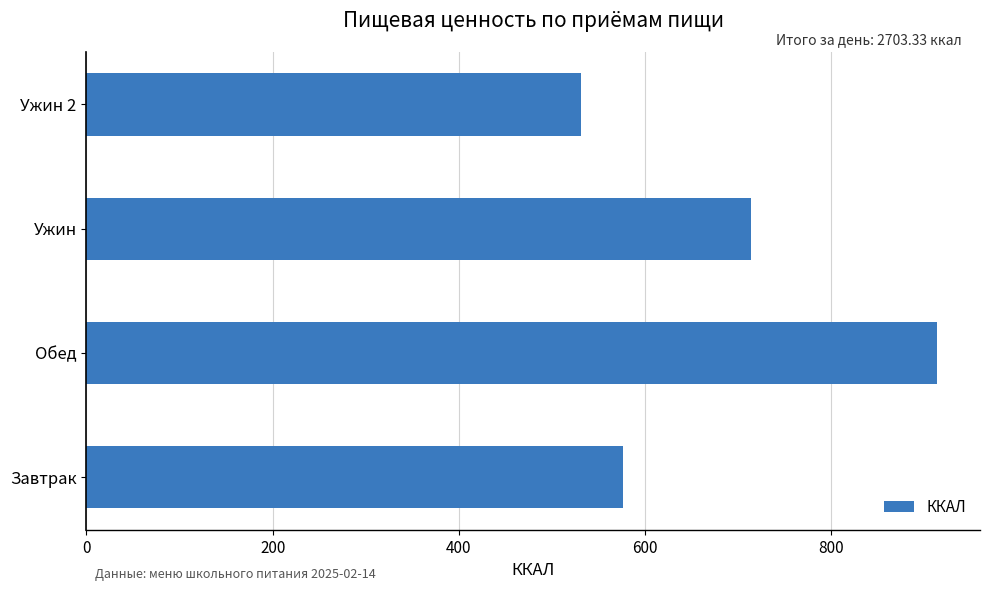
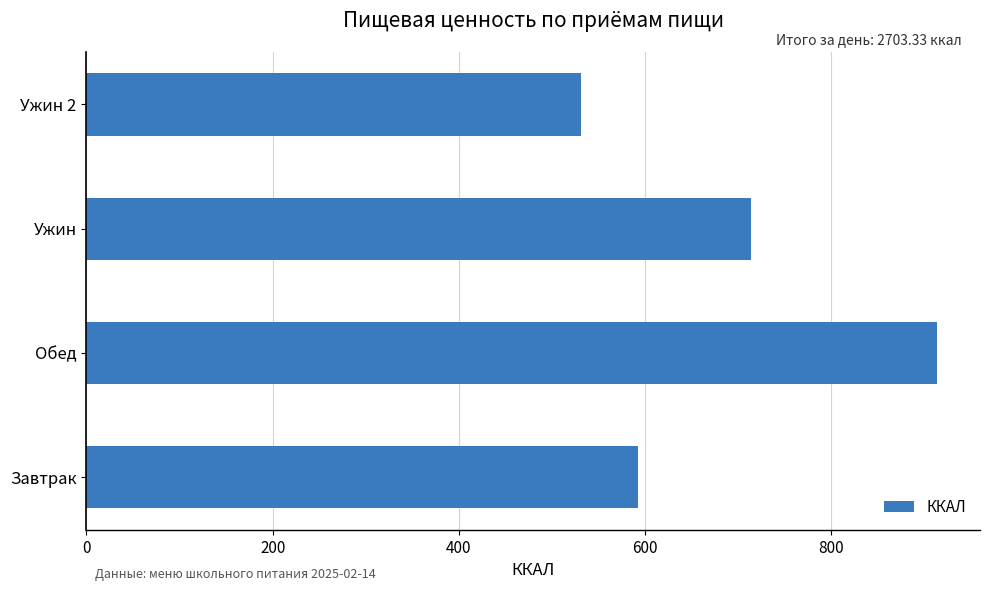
  {
    "Ужин 2": 530,
    "Ужин": 710,
    "Обед": 910,
-   "Завтрак": 580
+   "Завтрак": 590
  }
